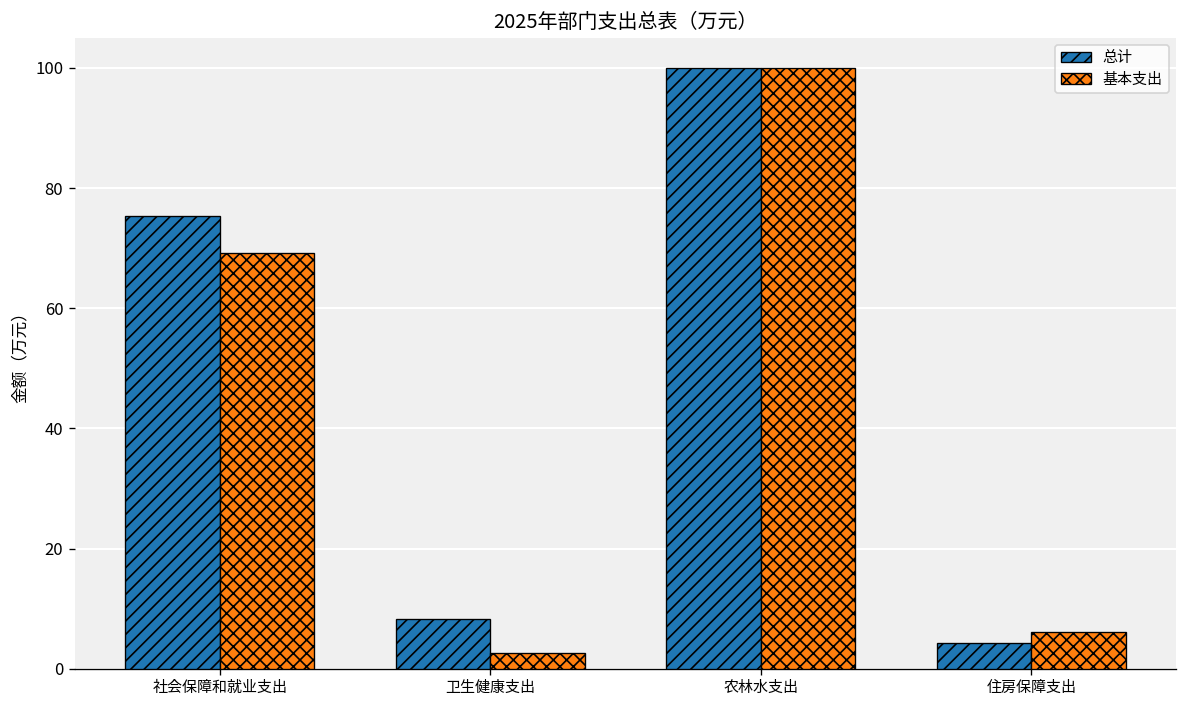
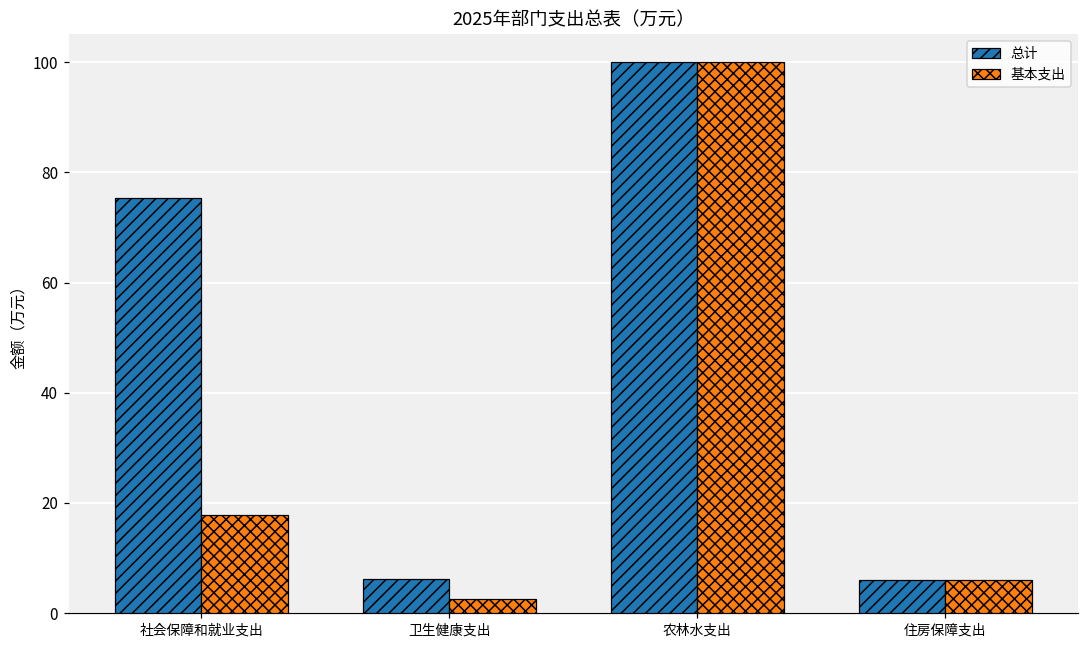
  {
    "总计": {
      "社会保障和就业支出": 75,
-     "卫生健康支出": 8,
+     "卫生健康支出": 6,
      "农林水支出": 100,
-     "住房保障支出": 4
+     "住房保障支出": 6
    },
    "基本支出": {
-     "社会保障和就业支出": 69,
+     "社会保障和就业支出": 18,
      "卫生健康支出": 3,
      "农林水支出": 100,
      "住房保障支出": 6
    }
  }
